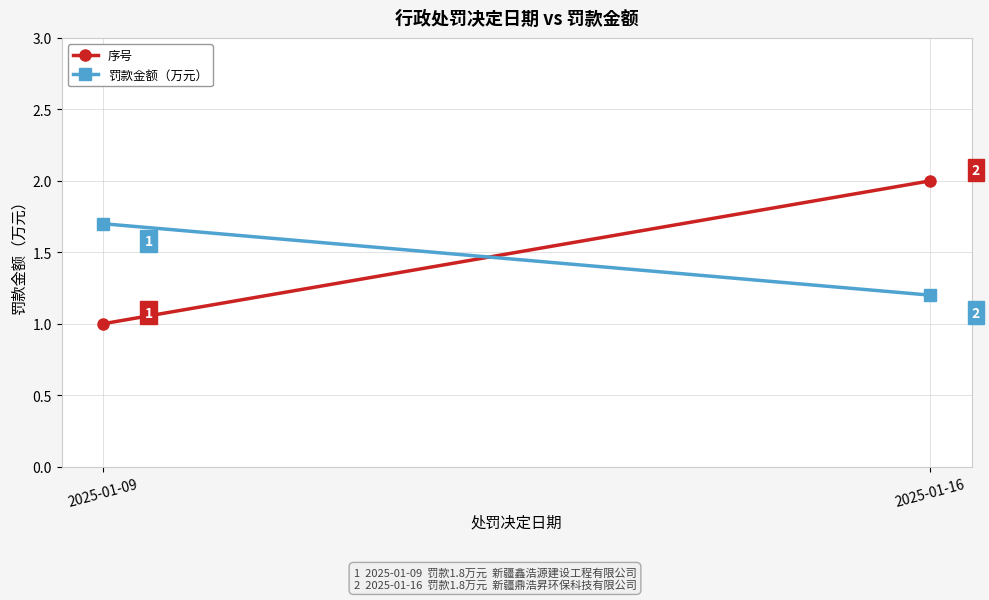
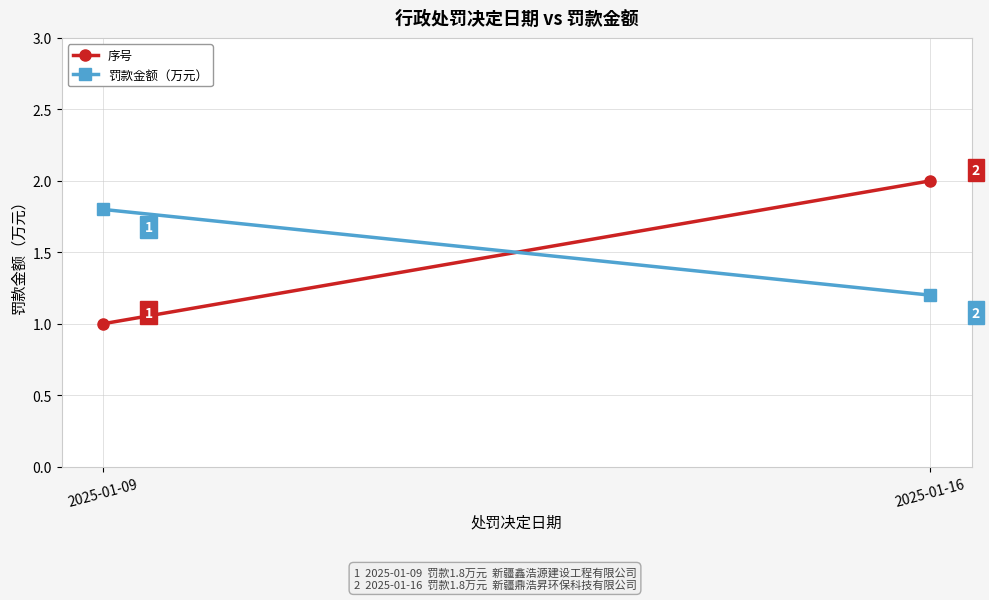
  {
    "序号": {
      "2025-01-09": 1.0,
      "2025-01-16": 2.0
    },
    "罚款金额（万元）": {
-     "2025-01-09": 1.7,
+     "2025-01-09": 1.8,
      "2025-01-16": 1.2
    }
  }
